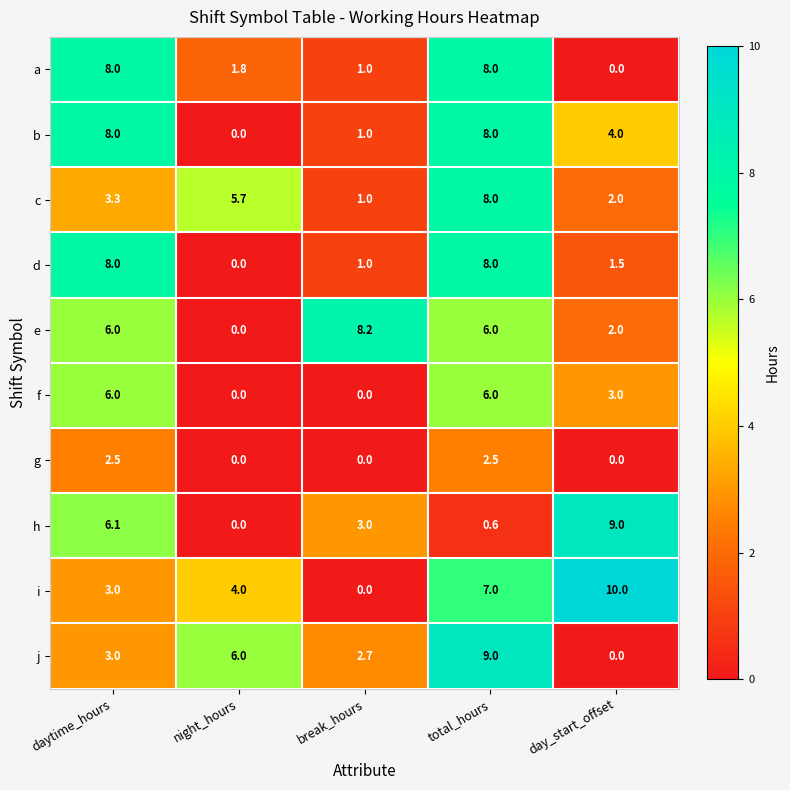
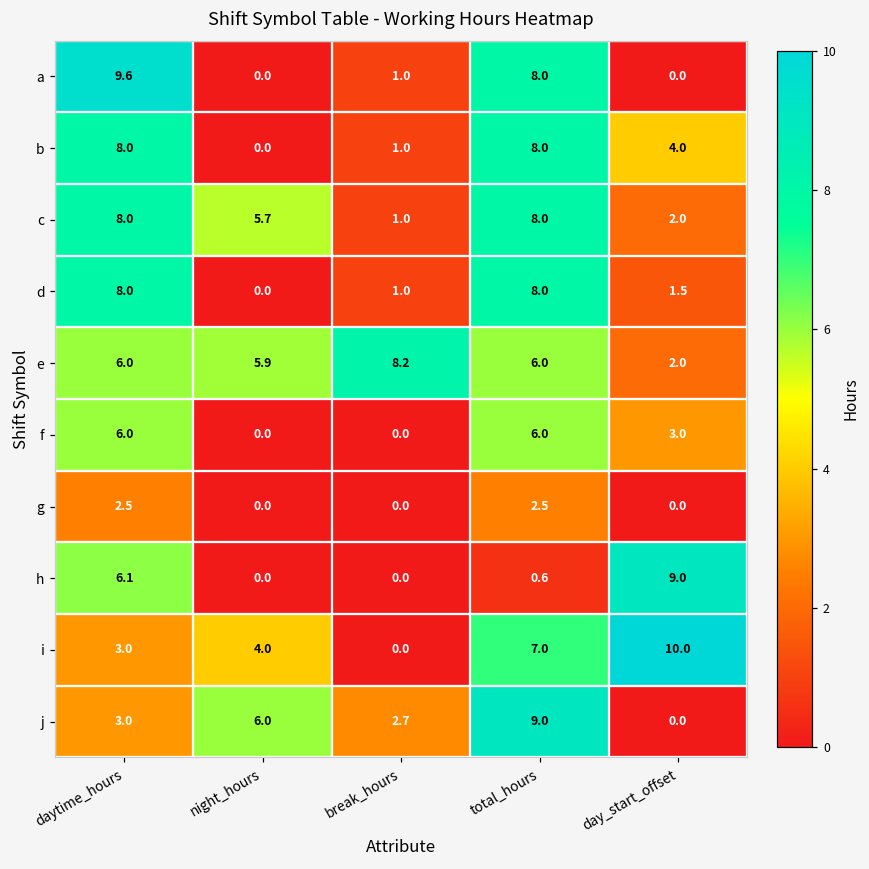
  {
    "a": {
-     "daytime_hours": 8.0,
-     "night_hours": 1.8,
+     "daytime_hours": 9.6,
+     "night_hours": 0.0,
      "break_hours": 1.0,
      "total_hours": 8.0,
      "day_start_offset": 0.0
    },
    "b": {
      "daytime_hours": 8.0,
      "night_hours": 0.0,
      "break_hours": 1.0,
      "total_hours": 8.0,
      "day_start_offset": 4.0
    },
    "c": {
-     "daytime_hours": 3.3,
+     "daytime_hours": 8.0,
      "night_hours": 5.7,
      "break_hours": 1.0,
      "total_hours": 8.0,
      "day_start_offset": 2.0
    },
    "d": {
      "daytime_hours": 8.0,
      "night_hours": 0.0,
      "break_hours": 1.0,
      "total_hours": 8.0,
      "day_start_offset": 1.5
    },
    "e": {
      "daytime_hours": 6.0,
-     "night_hours": 0.0,
+     "night_hours": 5.9,
      "break_hours": 8.2,
      "total_hours": 6.0,
      "day_start_offset": 2.0
    },
    "f": {
      "daytime_hours": 6.0,
      "night_hours": 0.0,
      "break_hours": 0.0,
      "total_hours": 6.0,
      "day_start_offset": 3.0
    },
    "g": {
      "daytime_hours": 2.5,
      "night_hours": 0.0,
      "break_hours": 0.0,
      "total_hours": 2.5,
      "day_start_offset": 0.0
    },
    "h": {
      "daytime_hours": 6.1,
      "night_hours": 0.0,
-     "break_hours": 3.0,
+     "break_hours": 0.0,
      "total_hours": 0.6,
      "day_start_offset": 9.0
    },
    "i": {
      "daytime_hours": 3.0,
      "night_hours": 4.0,
      "break_hours": 0.0,
      "total_hours": 7.0,
      "day_start_offset": 10.0
    },
    "j": {
      "daytime_hours": 3.0,
      "night_hours": 6.0,
      "break_hours": 2.7,
      "total_hours": 9.0,
      "day_start_offset": 0.0
    }
  }
